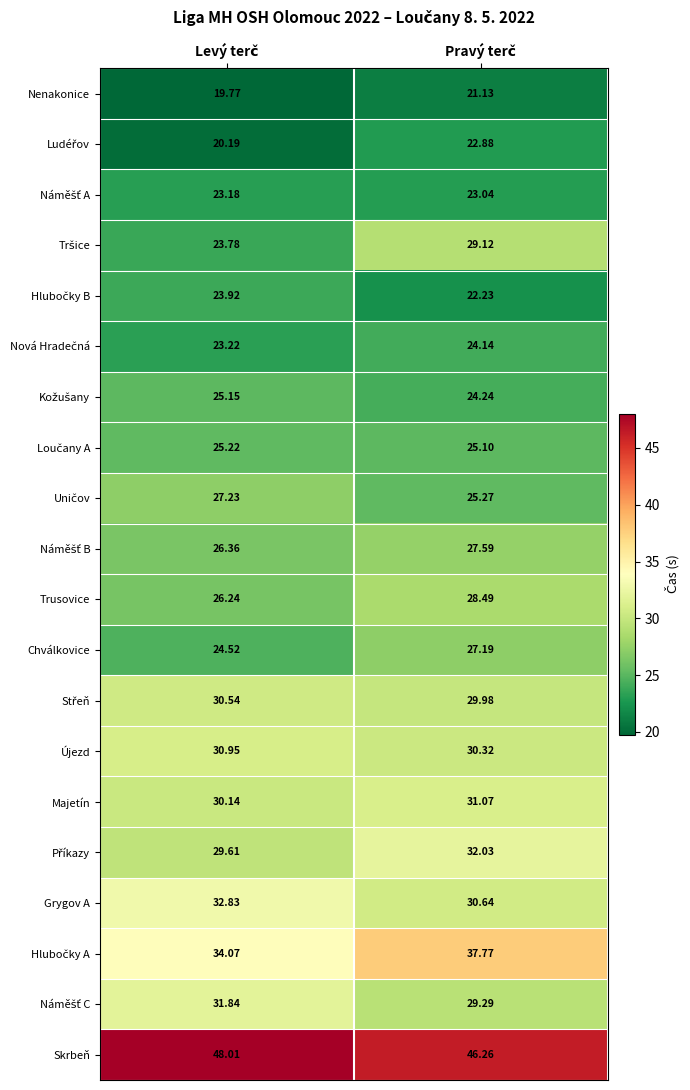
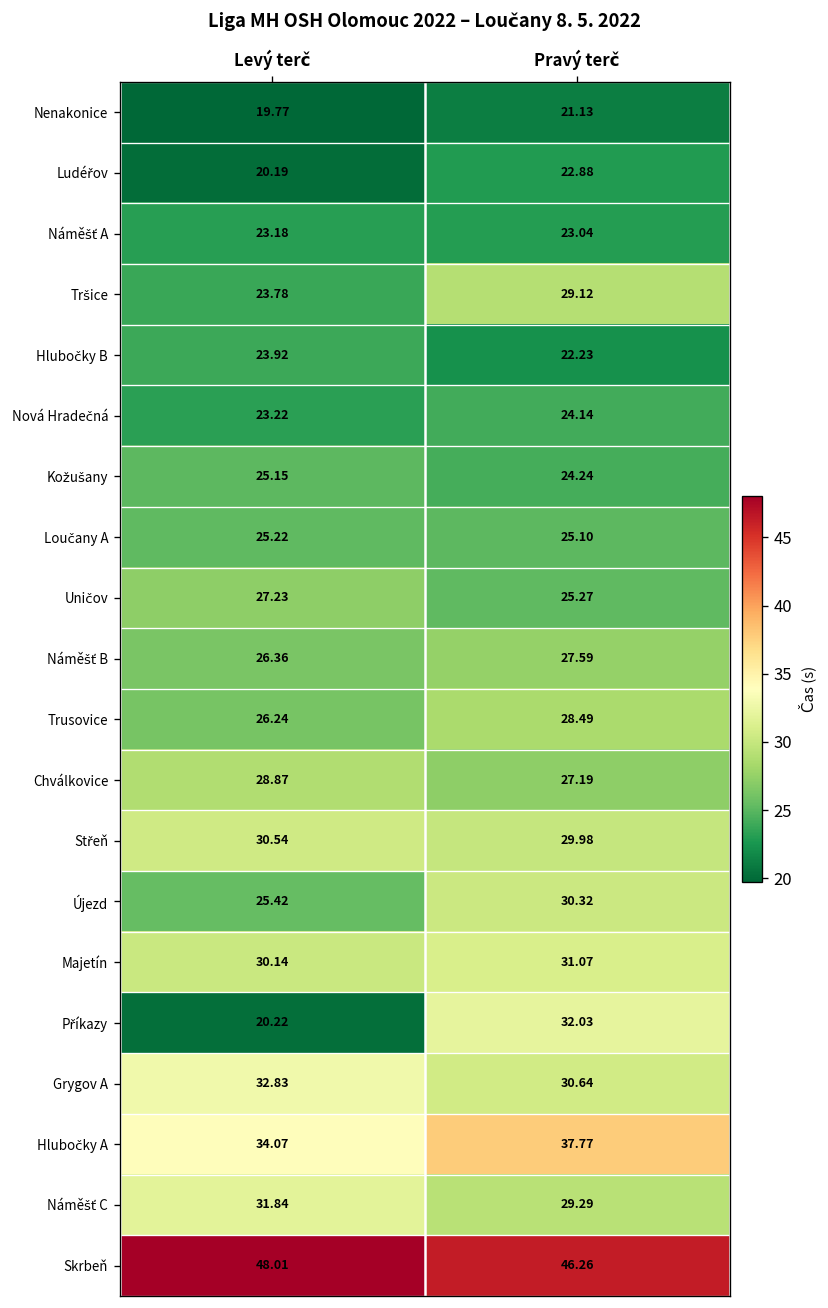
  {
    "Nenakonice": {
      "Levý terč": 19.77,
      "Pravý terč": 21.13
    },
    "Ludéřov": {
      "Levý terč": 20.19,
      "Pravý terč": 22.88
    },
    "Náměšť A": {
      "Levý terč": 23.18,
      "Pravý terč": 23.04
    },
    "Tršice": {
      "Levý terč": 23.78,
      "Pravý terč": 29.12
    },
    "Hlubočky B": {
      "Levý terč": 23.92,
      "Pravý terč": 22.23
    },
    "Nová Hradečná": {
      "Levý terč": 23.22,
      "Pravý terč": 24.14
    },
    "Kožušany": {
      "Levý terč": 25.15,
      "Pravý terč": 24.24
    },
    "Loučany A": {
      "Levý terč": 25.22,
      "Pravý terč": 25.10
    },
    "Uničov": {
      "Levý terč": 27.23,
      "Pravý terč": 25.27
    },
    "Náměšť B": {
      "Levý terč": 26.36,
      "Pravý terč": 27.59
    },
    "Trusovice": {
      "Levý terč": 26.24,
      "Pravý terč": 28.49
    },
    "Chválkovice": {
-     "Levý terč": 24.52,
+     "Levý terč": 28.87,
      "Pravý terč": 27.19
    },
    "Střeň": {
      "Levý terč": 30.54,
      "Pravý terč": 29.98
    },
    "Újezd": {
-     "Levý terč": 30.95,
+     "Levý terč": 25.42,
      "Pravý terč": 30.32
    },
    "Majetín": {
      "Levý terč": 30.14,
      "Pravý terč": 31.07
    },
    "Příkazy": {
-     "Levý terč": 29.61,
+     "Levý terč": 20.22,
      "Pravý terč": 32.03
    },
    "Grygov A": {
      "Levý terč": 32.83,
      "Pravý terč": 30.64
    },
    "Hlubočky A": {
      "Levý terč": 34.07,
      "Pravý terč": 37.77
    },
    "Náměšť C": {
      "Levý terč": 31.84,
      "Pravý terč": 29.29
    },
    "Skrbeň": {
      "Levý terč": 48.01,
      "Pravý terč": 46.26
    }
  }
